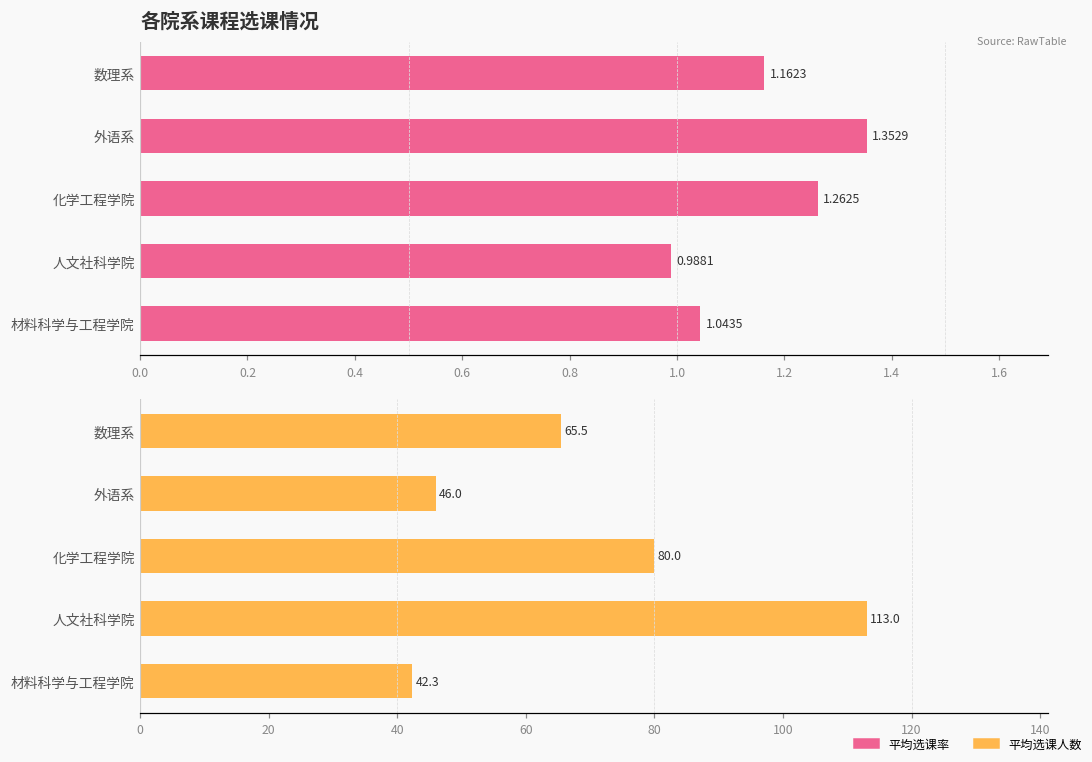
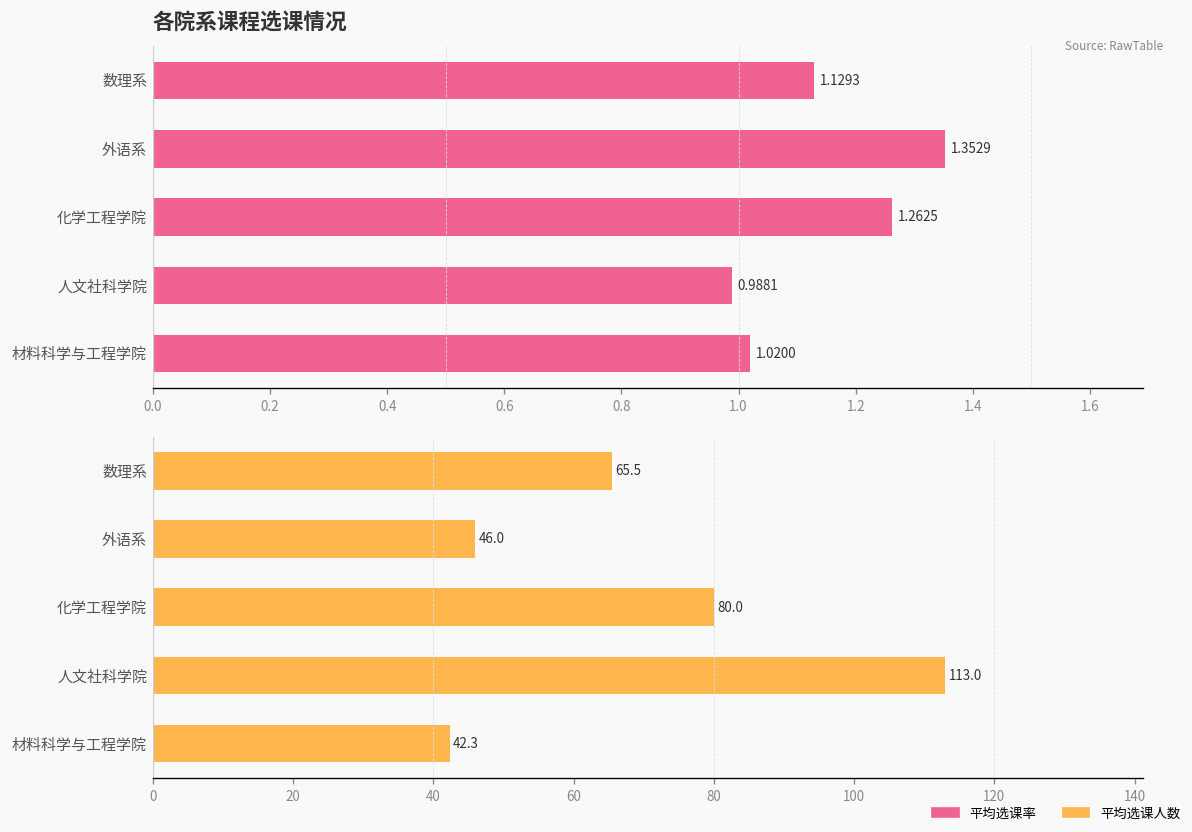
  {
    "各院系课程选课情况": {
-     "数理系": 1.1623,
+     "数理系": 1.1293,
      "外语系": 1.3529,
      "化学工程学院": 1.2625,
      "人文社科学院": 0.9881,
-     "材料科学与工程学院": 1.0435
+     "材料科学与工程学院": 1.0200
    }
  }
